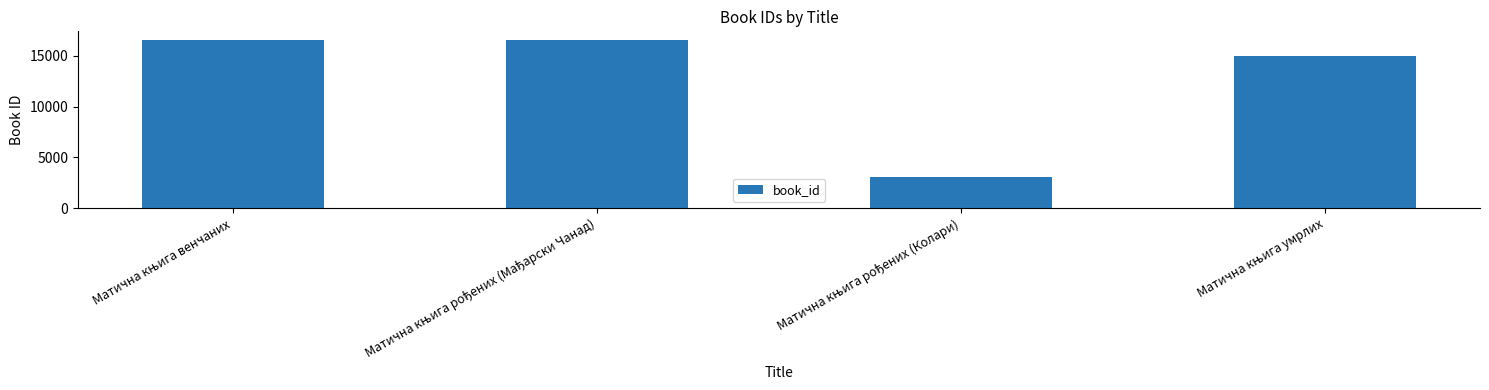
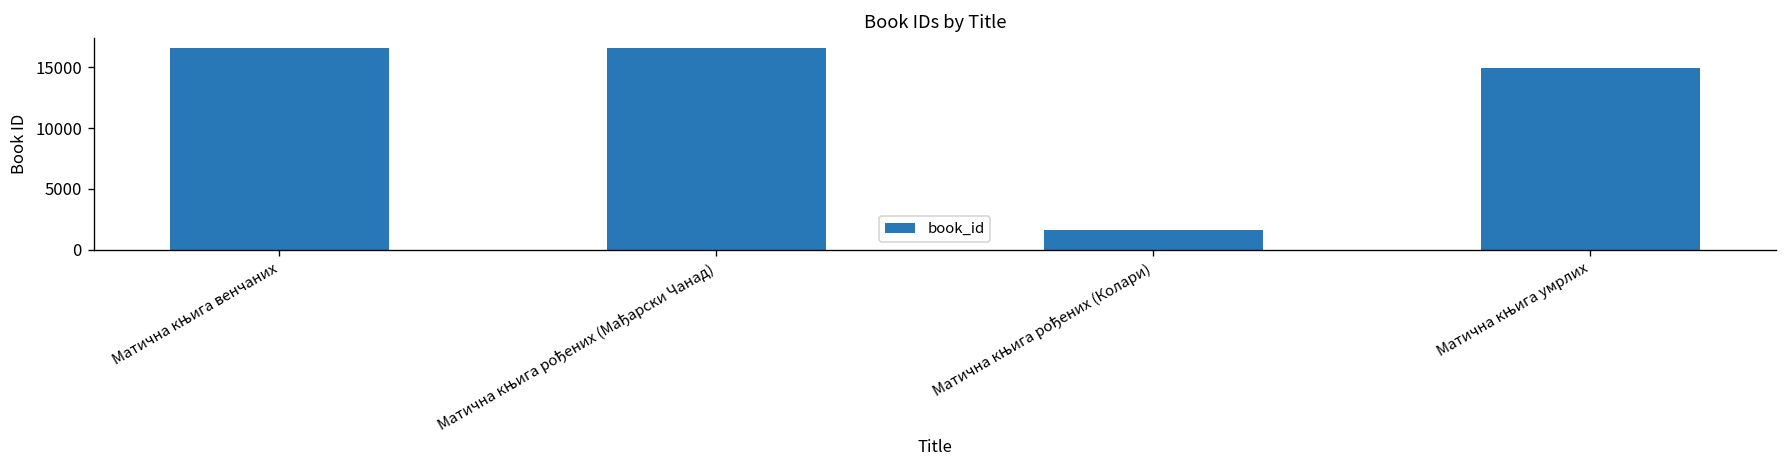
  {
    "Матична књига венчаних": 16600,
    "Матична књига рођених (Мађарски Чанад)": 16600,
-   "Матична књига рођених (Колари)": 3000,
+   "Матична књига рођених (Колари)": 1700,
    "Матична књига умрлих": 15000
  }
